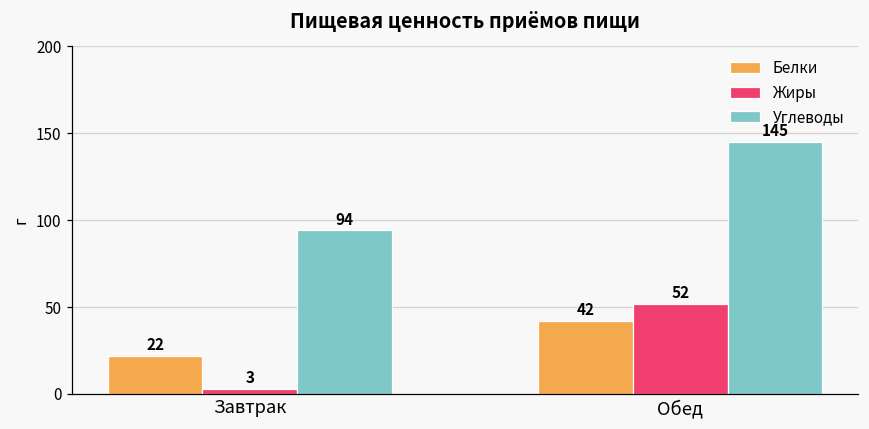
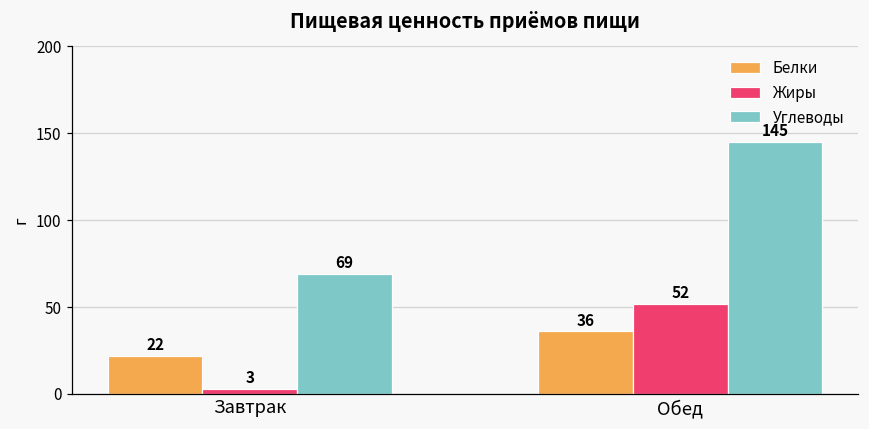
  {
    "Белки": {
      "Завтрак": 22,
-     "Обед": 42
+     "Обед": 36
    },
    "Жиры": {
      "Завтрак": 3,
      "Обед": 52
    },
    "Углеводы": {
-     "Завтрак": 94,
+     "Завтрак": 69,
      "Обед": 145
    }
  }
